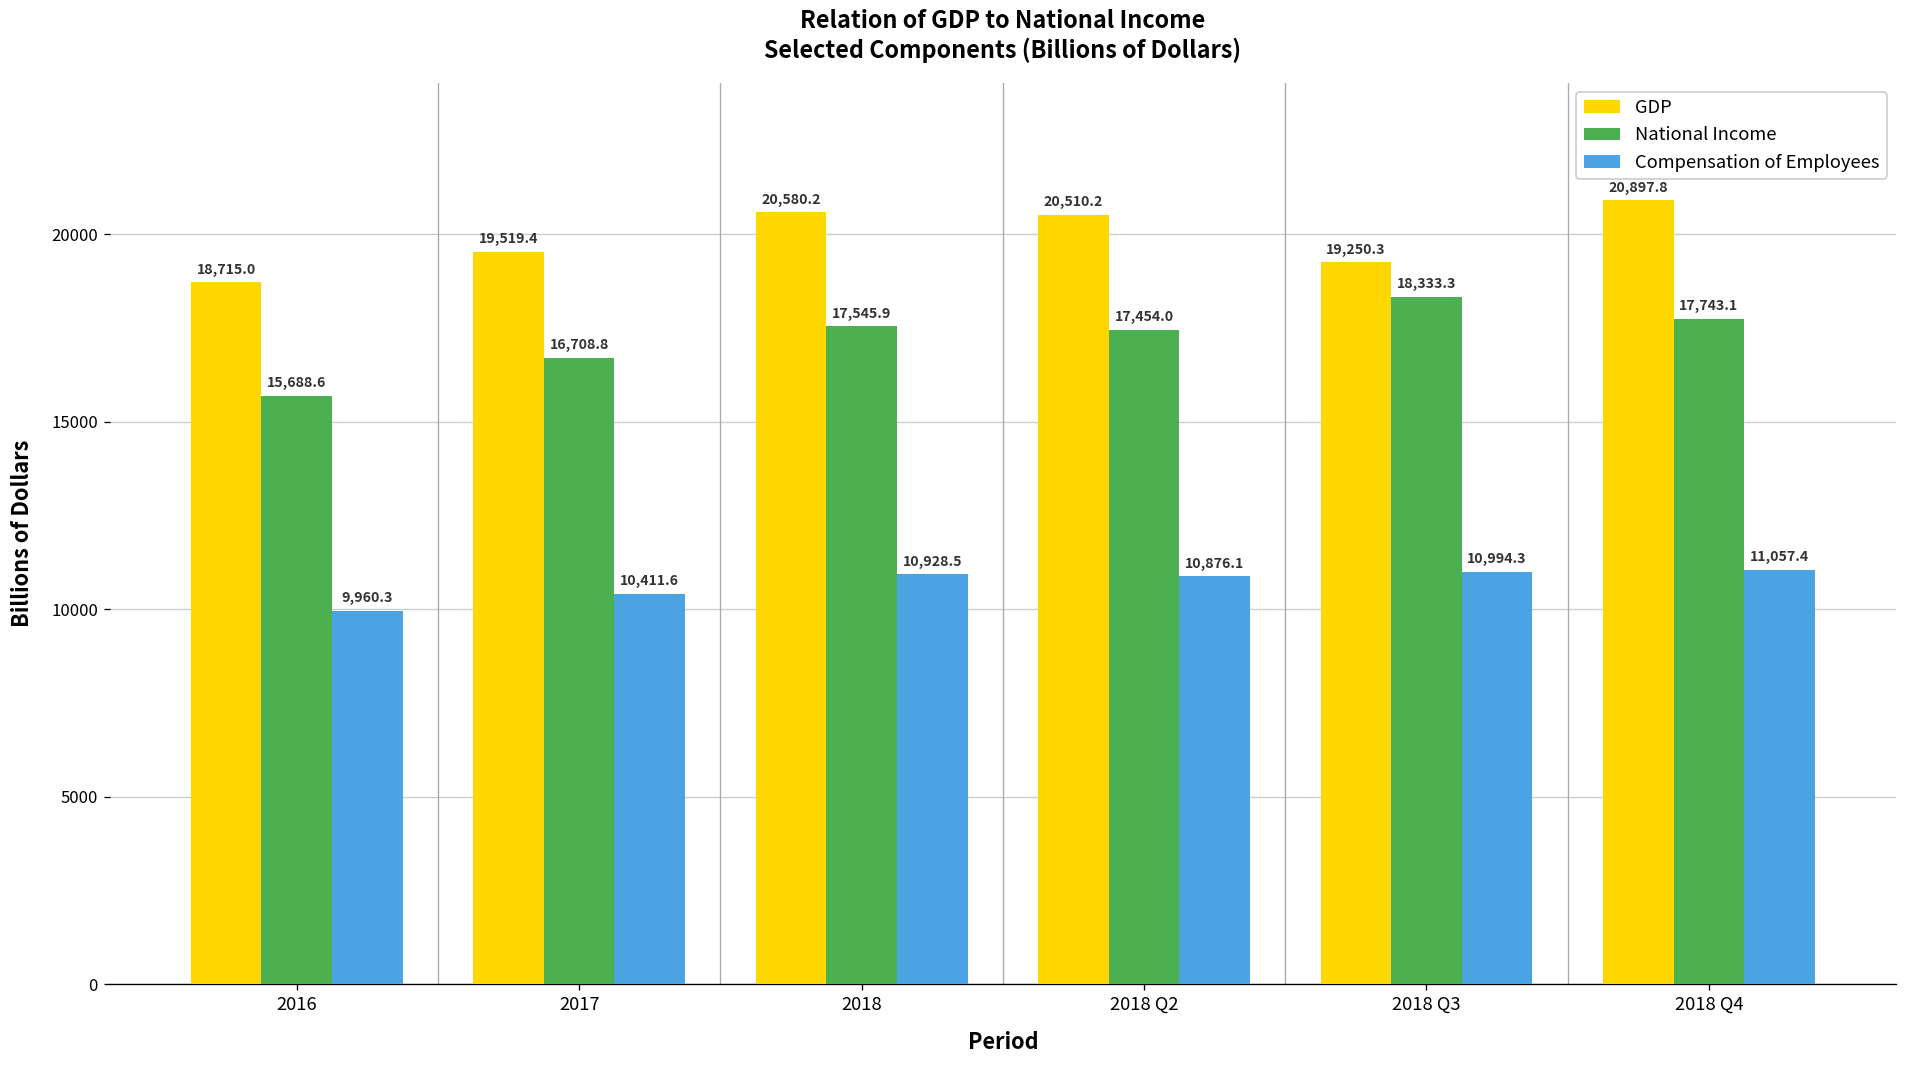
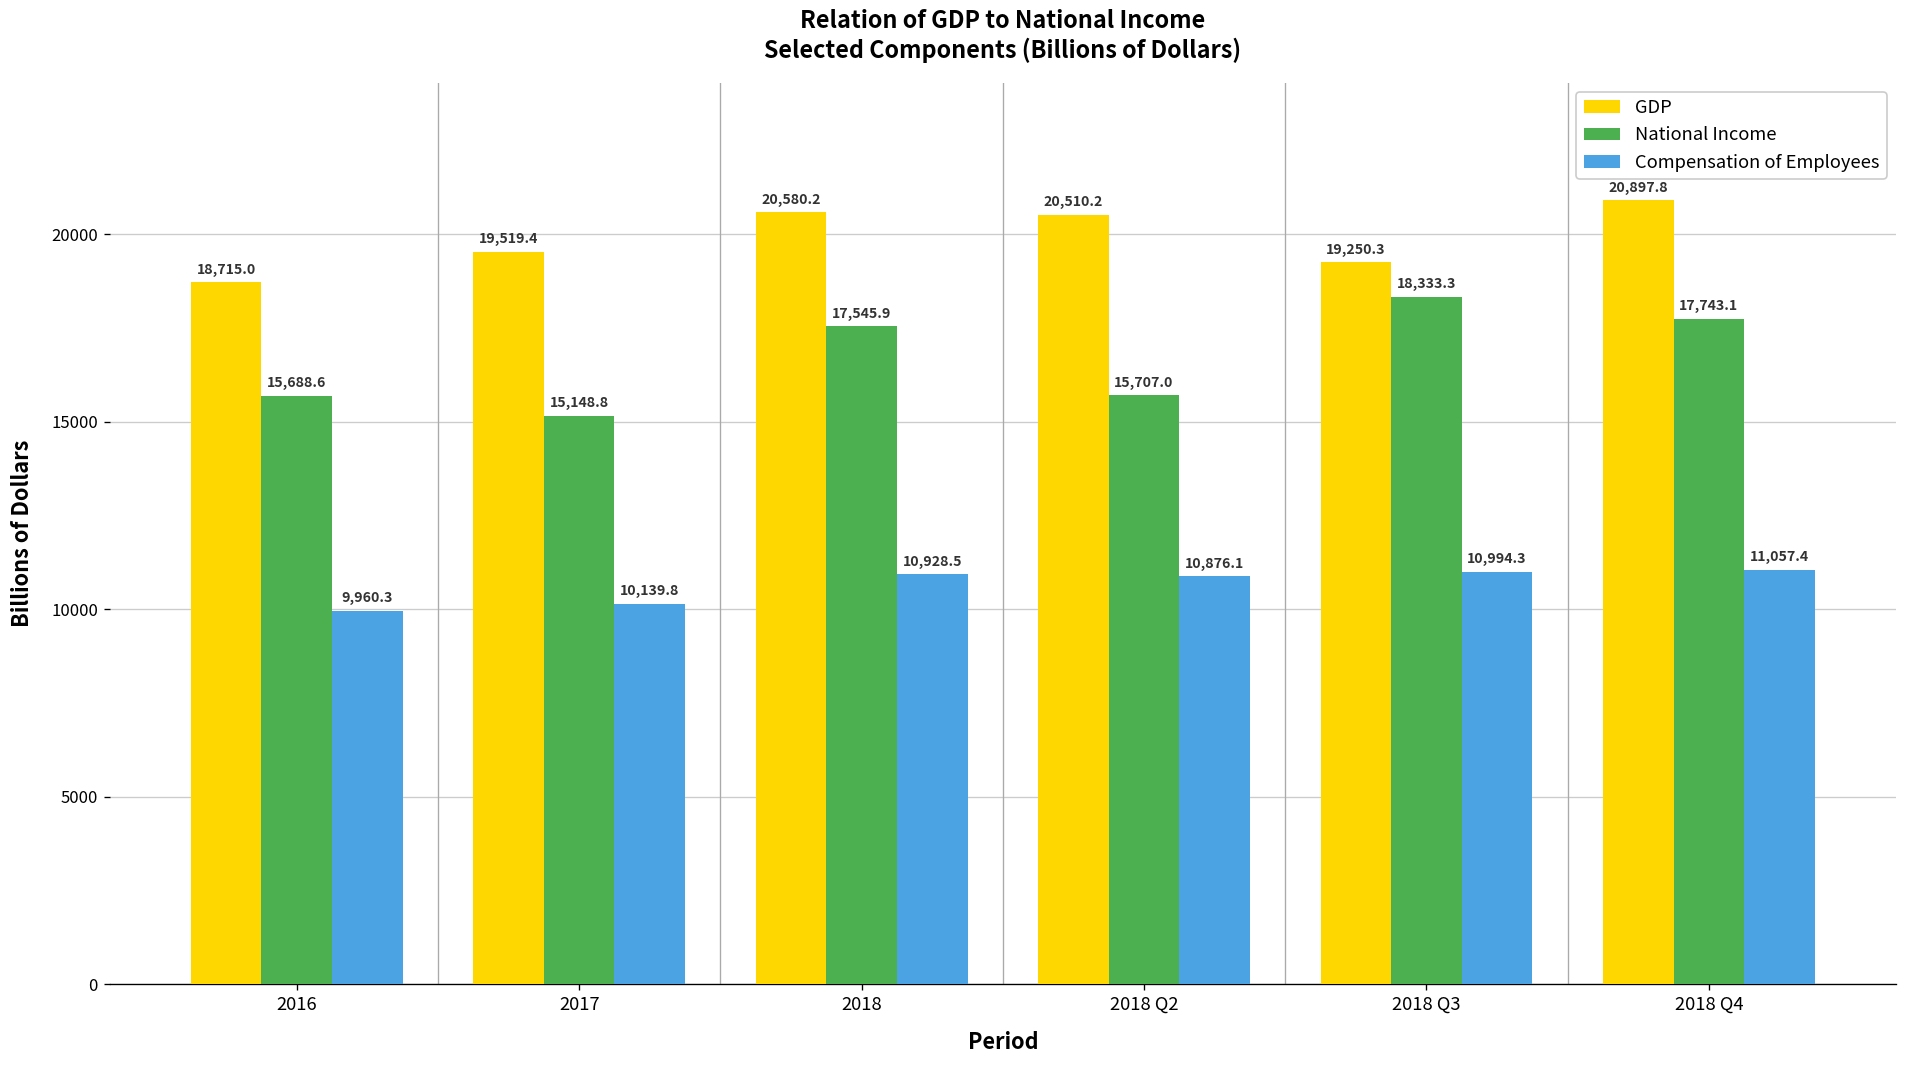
  {
    "GDP": {
      "2016": "18,715.0",
      "2017": "19,519.4",
      "2018": "20,580.2",
      "2018 Q2": "20,510.2",
      "2018 Q3": "19,250.3"
    },
    "National Income": {
      "2016": "15,688.6",
-     "2017": "16,708.8",
+     "2017": "15,148.8",
      "2018": "17,545.9",
-     "2018 Q2": "17,454.0",
+     "2018 Q2": "15,707.0",
      "2018 Q3": "18,333.3",
      "2018 Q4": "17,743.1"
    },
    "Compensation of Employees": {
      "2016": "9,960.3",
-     "2017": "10,411.6",
+     "2017": "10,139.8",
      "2018": "10,928.5",
      "2018 Q2": "10,876.1",
      "2018 Q3": "10,994.3",
      "2018 Q4": "11,057.4"
    }
  }
